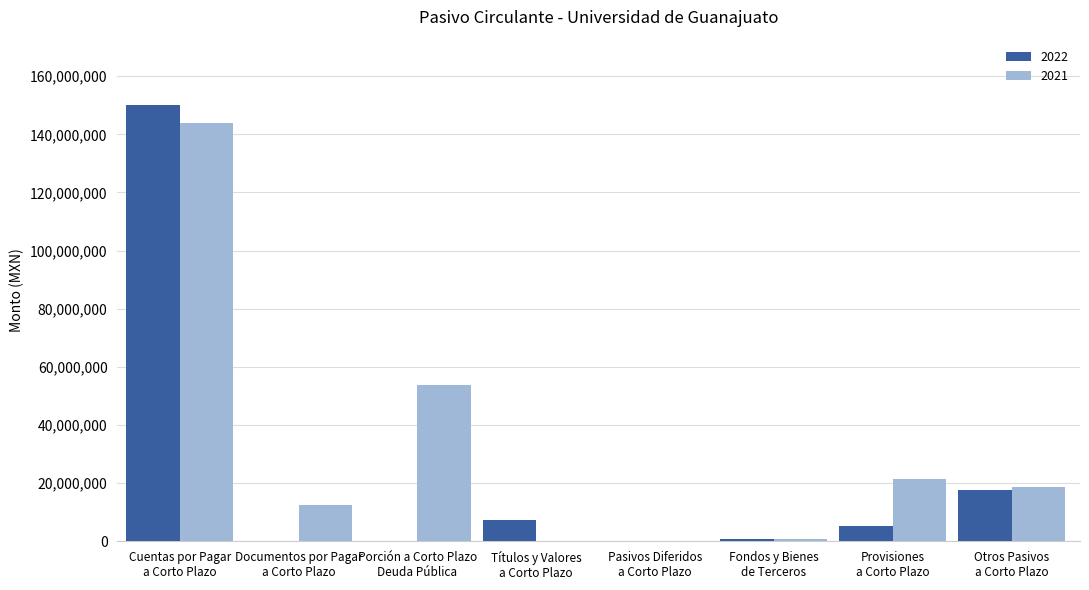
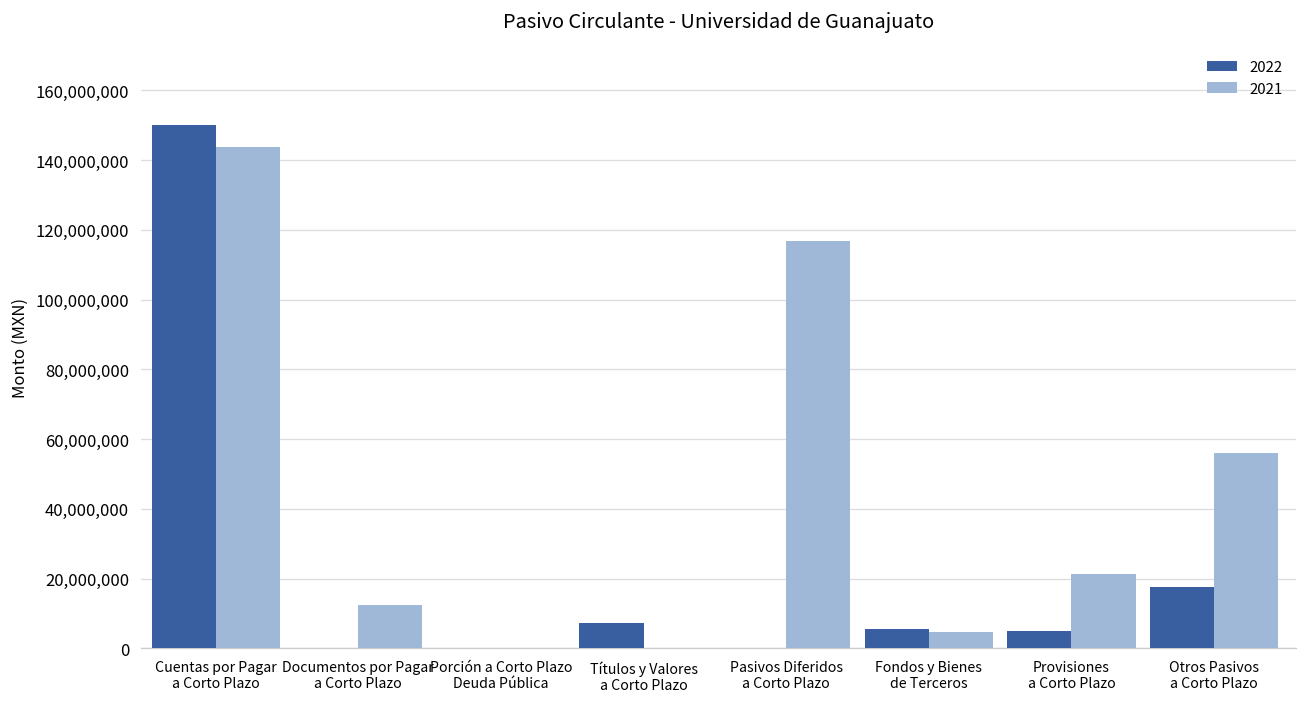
  {
    "2022": {
      "Cuentas por Pagar a Corto Plazo": "150,000,000",
      "Porción a Corto Plazo Deuda Pública": "0",
      "Títulos y Valores a Corto Plazo": "7,000,000",
      "Pasivos Diferidos a Corto Plazo": "0",
-     "Fondos y Bienes de Terceros": "1,000,000",
+     "Fondos y Bienes de Terceros": "5,000,000",
      "Provisiones a Corto Plazo": "5,000,000",
      "Otros Pasivos a Corto Plazo": "18,000,000"
    },
    "2021": {
      "Cuentas por Pagar a Corto Plazo": "144,000,000",
      "Documentos por Pagar a Corto Plazo": "12,000,000",
-     "Porción a Corto Plazo Deuda Pública": "54,000,000",
+     "Porción a Corto Plazo Deuda Pública": "0",
      "Títulos y Valores a Corto Plazo": "0",
-     "Pasivos Diferidos a Corto Plazo": "0",
-     "Fondos y Bienes de Terceros": "1,000,000",
+     "Pasivos Diferidos a Corto Plazo": "117,000,000",
+     "Fondos y Bienes de Terceros": "5,000,000",
      "Provisiones a Corto Plazo": "21,000,000",
-     "Otros Pasivos a Corto Plazo": "18,000,000"
+     "Otros Pasivos a Corto Plazo": "56,000,000"
    }
  }
